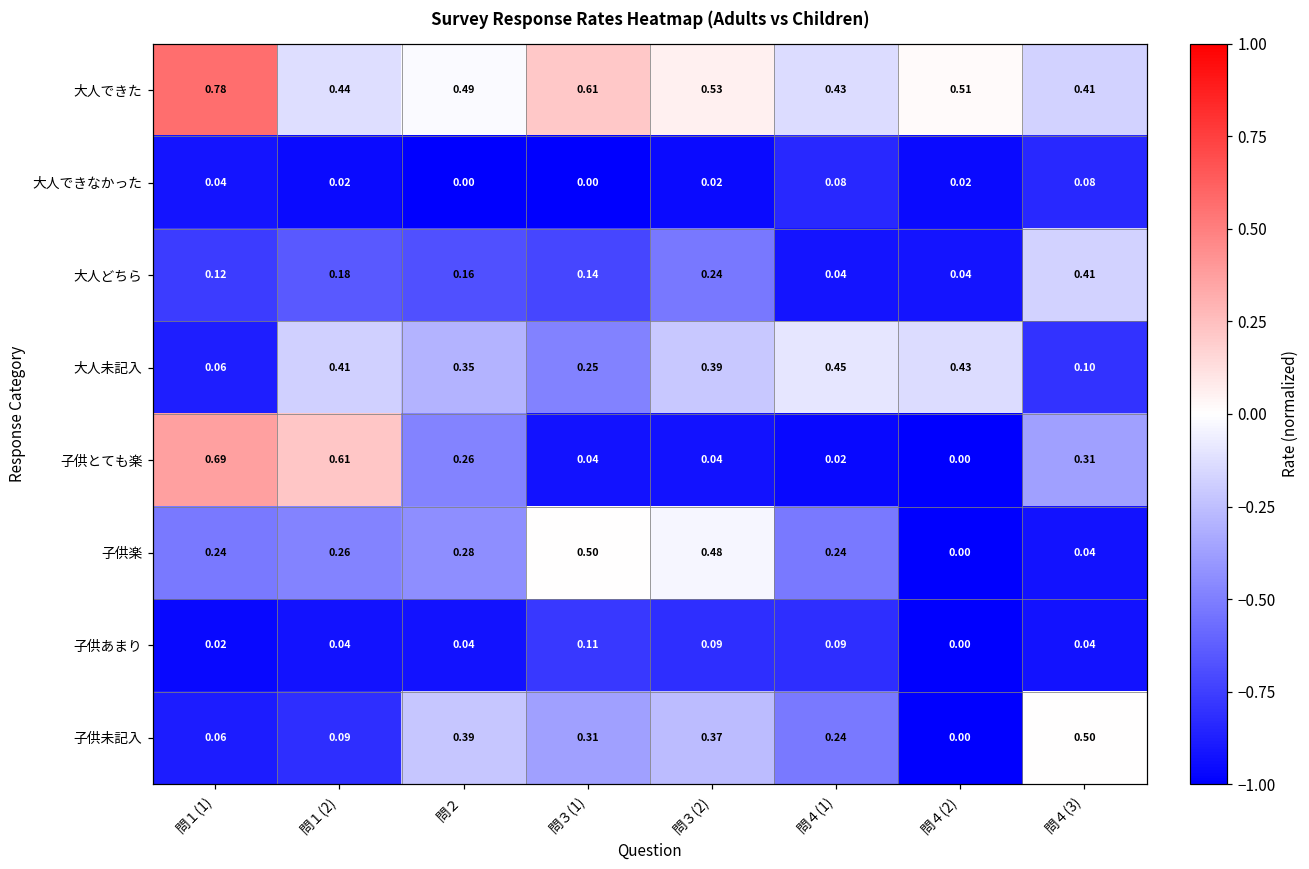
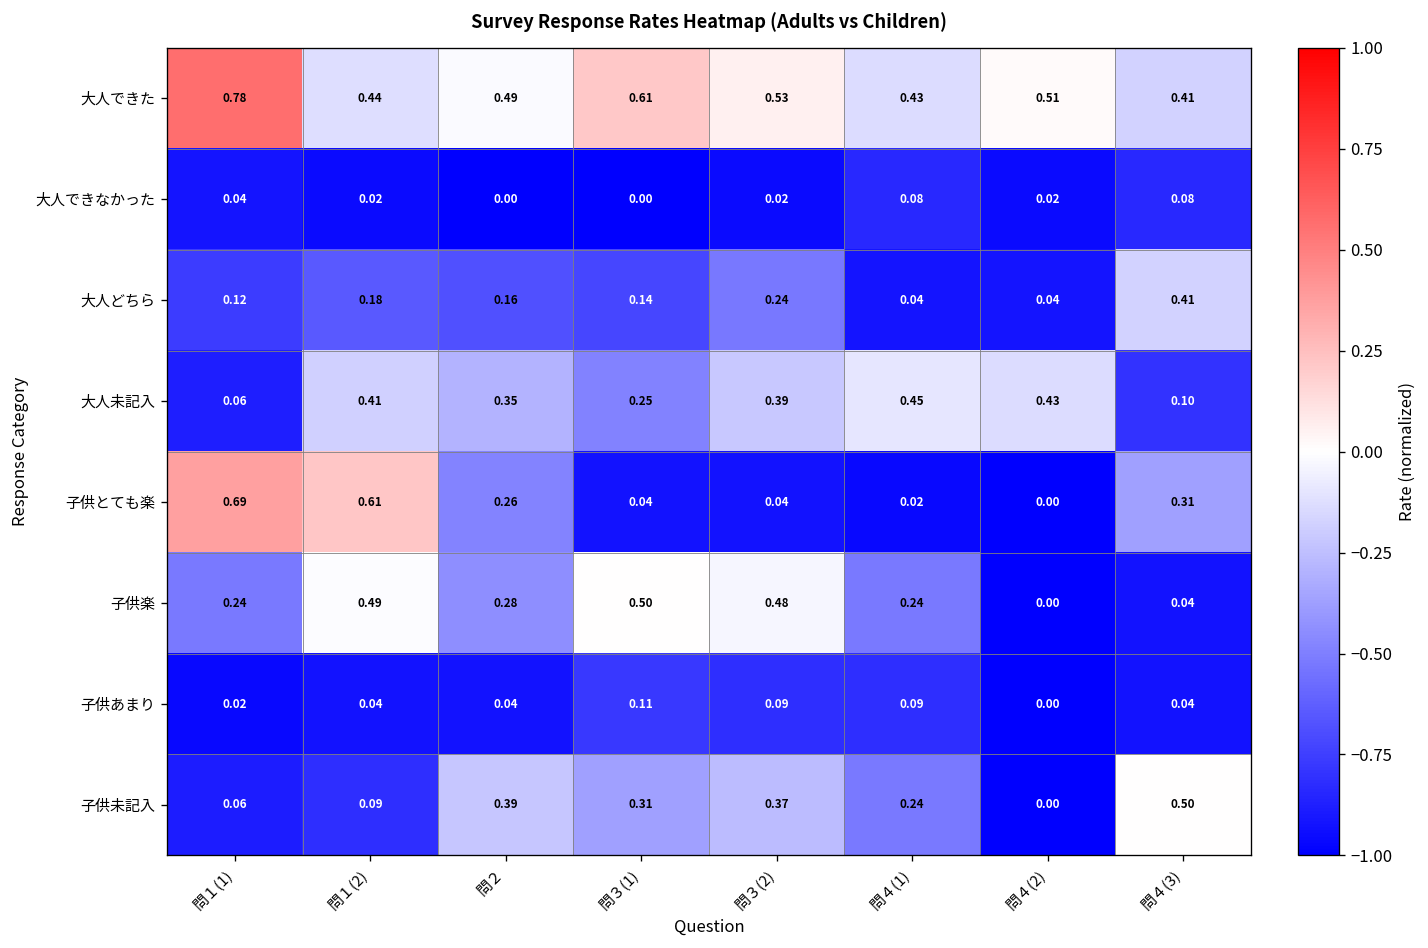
  {
    "大人できた": {
      "問１(1)": 0.78,
      "問１(2)": 0.44,
      "問２": 0.49,
      "問３(1)": 0.61,
      "問３(2)": 0.53,
      "問４(1)": 0.43,
      "問４(2)": 0.51,
      "問４(3)": 0.41
    },
    "大人できなかった": {
      "問１(1)": 0.04,
      "問１(2)": 0.02,
      "問２": 0.00,
      "問３(1)": 0.00,
      "問３(2)": 0.02,
      "問４(1)": 0.08,
      "問４(2)": 0.02,
      "問４(3)": 0.08
    },
    "大人どちら": {
      "問１(1)": 0.12,
      "問１(2)": 0.18,
      "問２": 0.16,
      "問３(1)": 0.14,
      "問３(2)": 0.24,
      "問４(1)": 0.04,
      "問４(2)": 0.04,
      "問４(3)": 0.41
    },
    "大人未記入": {
      "問１(1)": 0.06,
      "問１(2)": 0.41,
      "問２": 0.35,
      "問３(1)": 0.25,
      "問３(2)": 0.39,
      "問４(1)": 0.45,
      "問４(2)": 0.43,
      "問４(3)": 0.10
    },
    "子供とても楽": {
      "問１(1)": 0.69,
      "問１(2)": 0.61,
      "問２": 0.26,
      "問３(1)": 0.04,
      "問３(2)": 0.04,
      "問４(1)": 0.02,
      "問４(2)": 0.00,
      "問４(3)": 0.31
    },
    "子供楽": {
      "問１(1)": 0.24,
-     "問１(2)": 0.26,
+     "問１(2)": 0.49,
      "問２": 0.28,
      "問３(1)": 0.50,
      "問３(2)": 0.48,
      "問４(1)": 0.24,
      "問４(2)": 0.00,
      "問４(3)": 0.04
    },
    "子供あまり": {
      "問１(1)": 0.02,
      "問１(2)": 0.04,
      "問２": 0.04,
      "問３(1)": 0.11,
      "問３(2)": 0.09,
      "問４(1)": 0.09,
      "問４(2)": 0.00,
      "問４(3)": 0.04
    },
    "子供未記入": {
      "問１(1)": 0.06,
      "問１(2)": 0.09,
      "問２": 0.39,
      "問３(1)": 0.31,
      "問３(2)": 0.37,
      "問４(1)": 0.24,
      "問４(2)": 0.00,
      "問４(3)": 0.50
    }
  }
